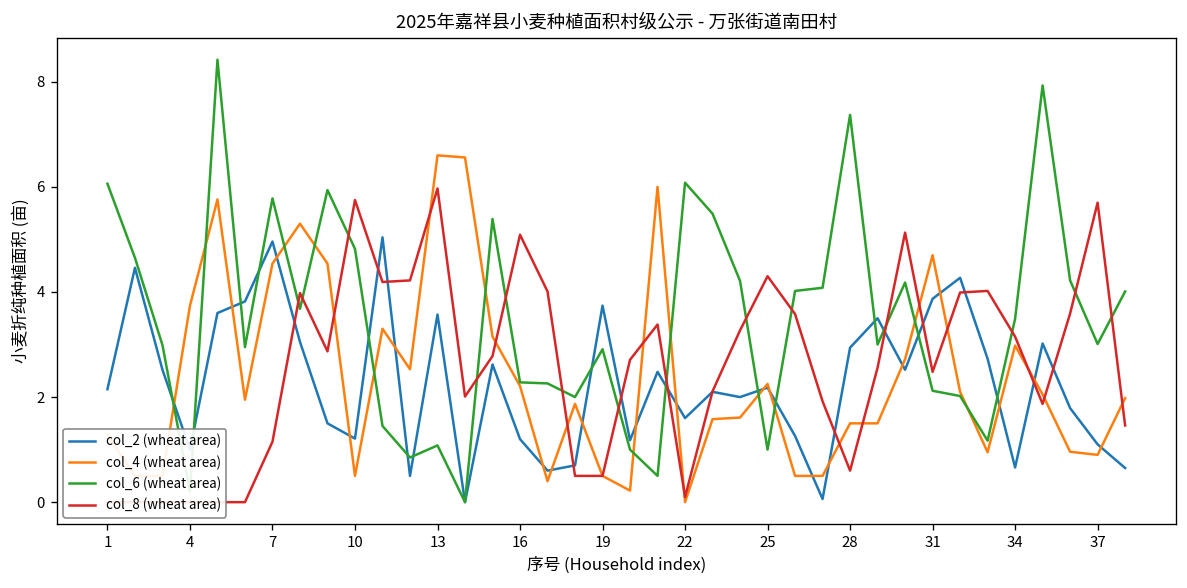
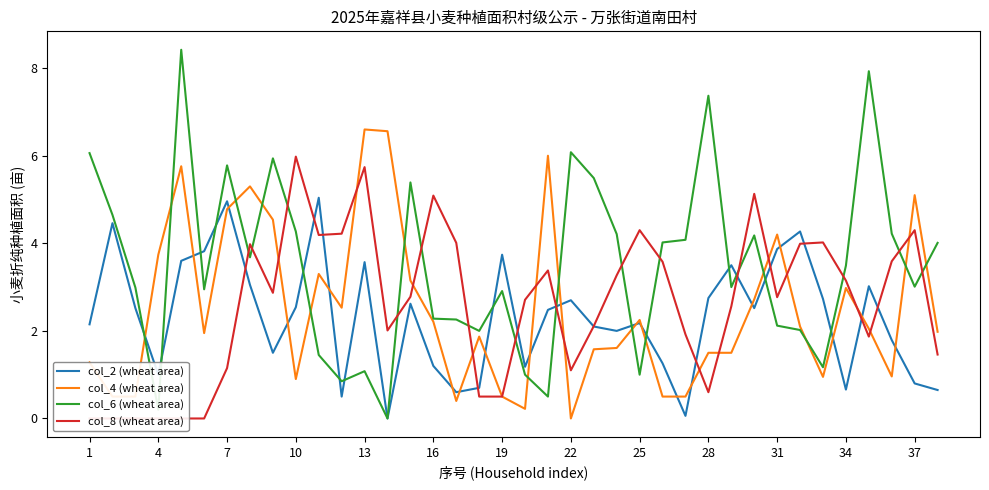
  {
    "col_2 (wheat area)": {
      "1": 2.2,
      "7": 5.0,
-     "10": 1.2,
+     "10": 2.5,
      "13": 3.6,
      "16": 1.2,
      "19": 3.7,
-     "22": 1.6,
+     "22": 2.7,
      "25": 2.2,
-     "28": 2.9,
+     "28": 2.8,
      "31": 3.9,
      "34": 0.7,
-     "37": 1.1
+     "37": 0.8
    },
    "col_4 (wheat area)": {
      "4": 3.7,
-     "7": 4.5,
-     "10": 0.5,
+     "7": 4.8,
+     "10": 0.9,
      "13": 6.6,
      "16": 2.2,
      "22": 0.0,
      "25": 2.3,
      "28": 1.5,
-     "31": 4.7,
+     "31": 4.2,
      "34": 3.0,
-     "37": 0.9
+     "37": 5.1
    },
    "col_6 (wheat area)": {
      "1": 6.1,
      "7": 5.8,
-     "10": 4.8,
+     "10": 4.3,
      "13": 1.1,
      "16": 2.3,
      "19": 2.9,
      "22": 6.1,
      "25": 1.0,
      "28": 7.4,
      "31": 2.1,
      "34": 3.5,
      "37": 3.0
    },
    "col_8 (wheat area)": {
      "7": 1.2,
-     "10": 5.8,
-     "13": 6.0,
+     "10": 6.0,
+     "13": 5.7,
      "16": 5.1,
-     "22": 0.1,
+     "22": 1.1,
      "25": 4.3,
      "28": 0.6,
-     "31": 2.5,
+     "31": 2.8,
      "34": 3.2,
-     "37": 5.7
+     "37": 4.3
    }
  }
